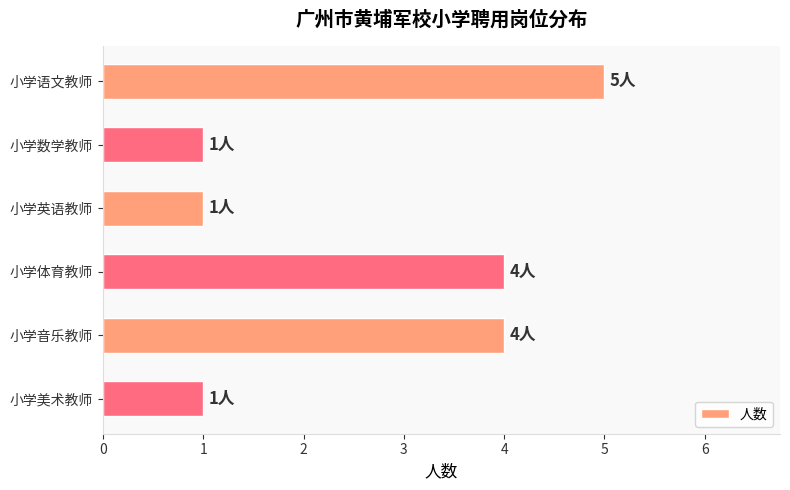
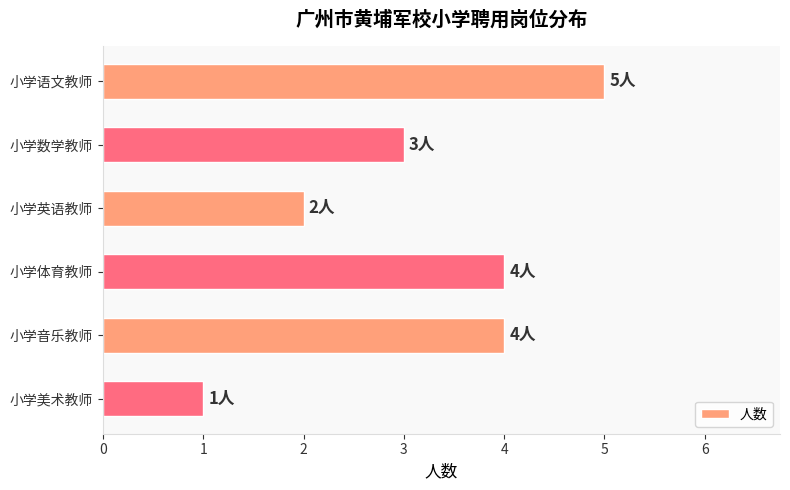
  {
    "小学语文教师": "5人",
-   "小学数学教师": "1人",
-   "小学英语教师": "1人",
+   "小学数学教师": "3人",
+   "小学英语教师": "2人",
    "小学体育教师": "4人",
    "小学音乐教师": "4人",
    "小学美术教师": "1人"
  }
